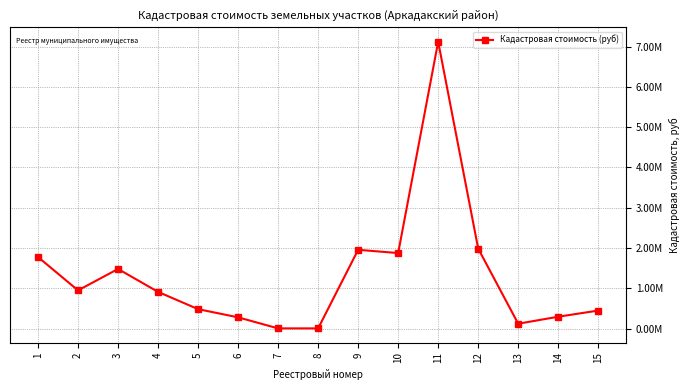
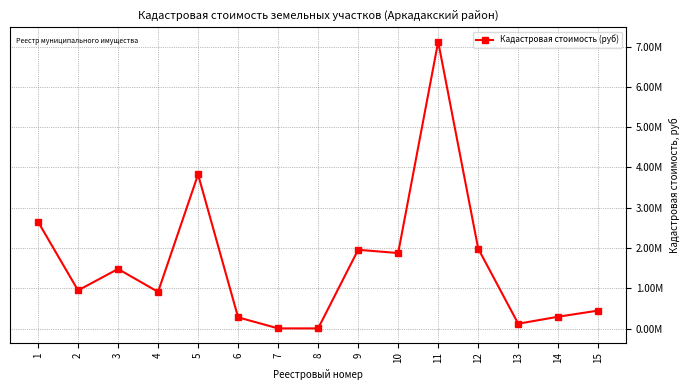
  {
-   "1": 1800000,
+   "1": 2700000,
    "2": 1000000,
    "3": 1500000,
    "4": 900000,
-   "5": 500000,
+   "5": 3800000,
    "6": 300000,
    "7": 0,
    "8": 0,
    "9": 2000000,
    "10": 1900000,
    "11": 7100000,
    "12": 2000000,
    "13": 100000,
    "14": 300000,
    "15": 500000
  }
